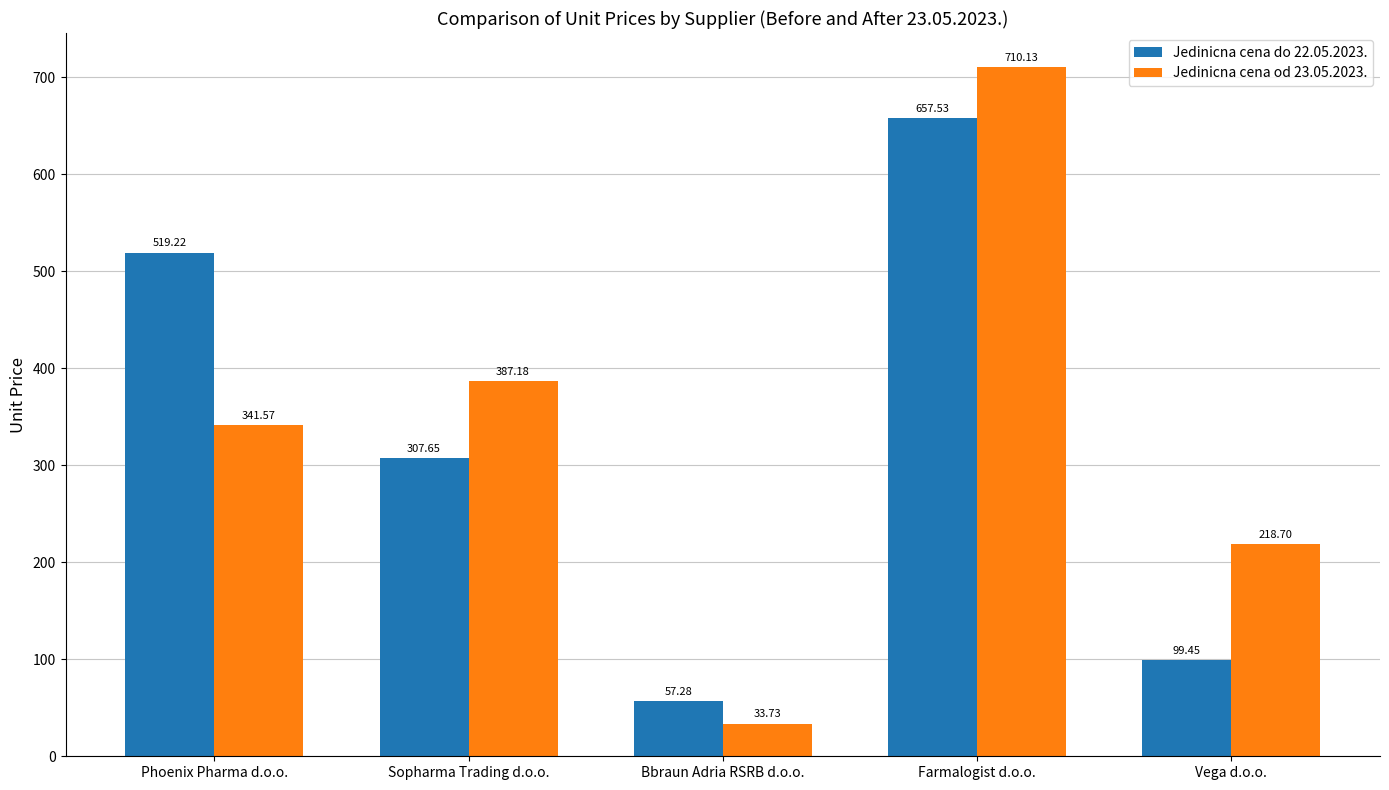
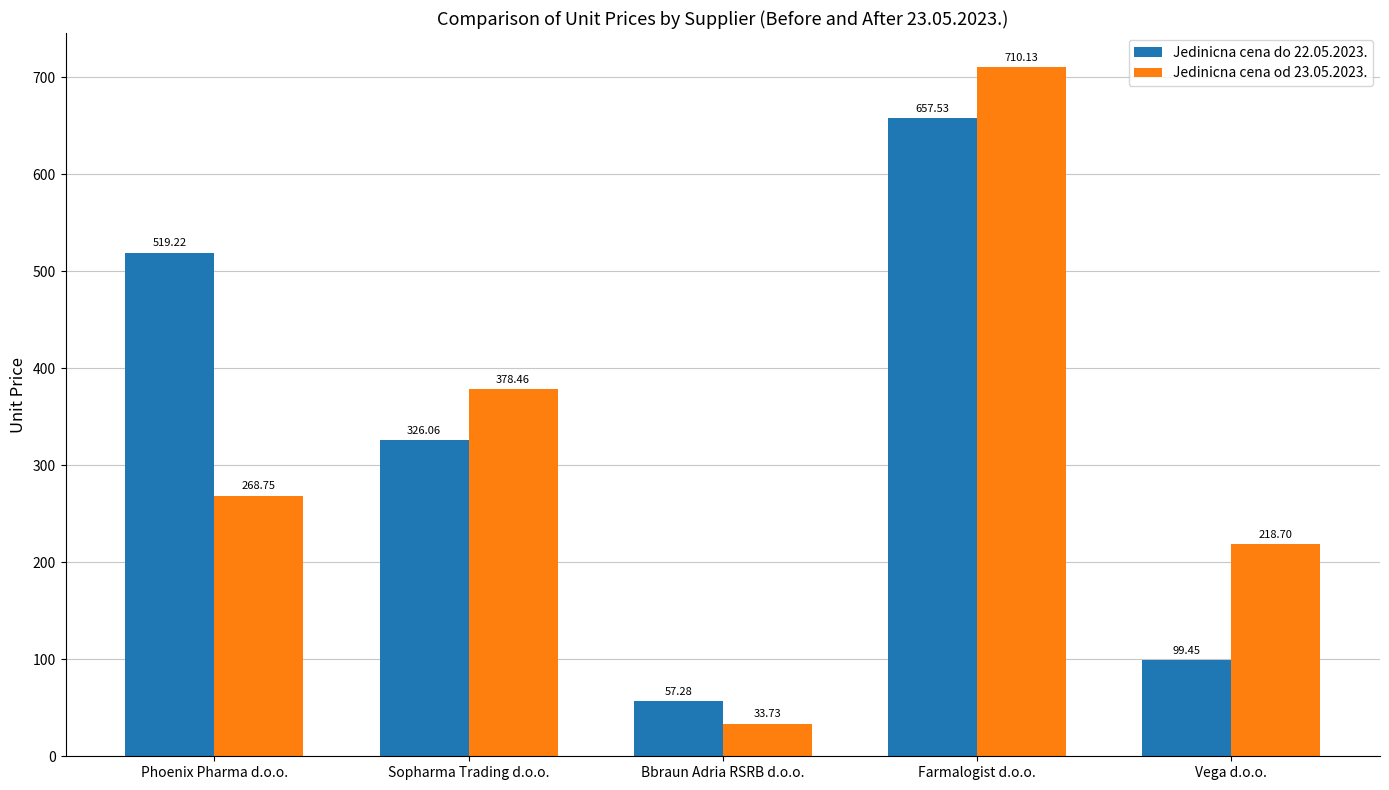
  {
    "Jedinicna cena do 22.05.2023.": {
      "Phoenix Pharma d.o.o.": 519.22,
-     "Sopharma Trading d.o.o.": 307.65,
+     "Sopharma Trading d.o.o.": 326.06,
      "Bbraun Adria RSRB d.o.o.": 57.28,
      "Farmalogist d.o.o.": 657.53,
      "Vega d.o.o.": 99.45
    },
    "Jedinicna cena od 23.05.2023.": {
-     "Phoenix Pharma d.o.o.": 341.57,
-     "Sopharma Trading d.o.o.": 387.18,
+     "Phoenix Pharma d.o.o.": 268.75,
+     "Sopharma Trading d.o.o.": 378.46,
      "Bbraun Adria RSRB d.o.o.": 33.73,
      "Farmalogist d.o.o.": 710.13,
      "Vega d.o.o.": 218.70
    }
  }
